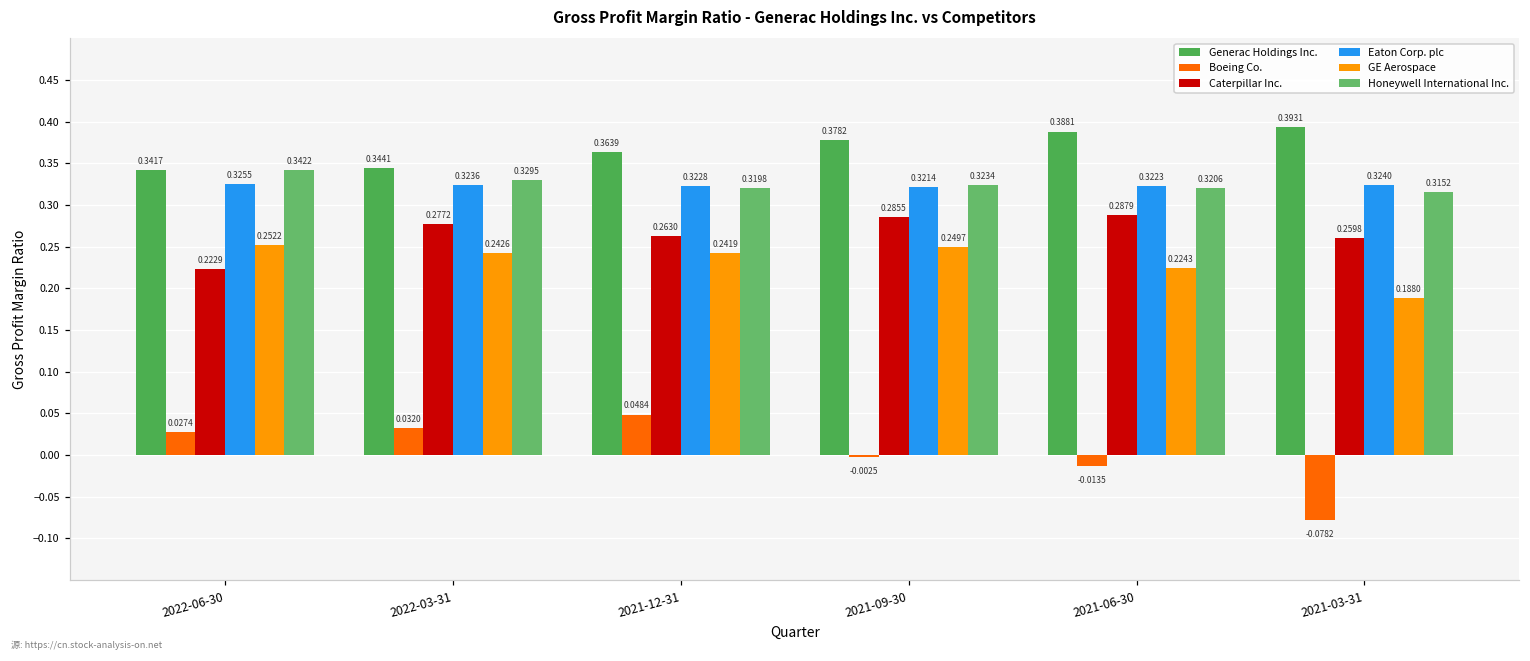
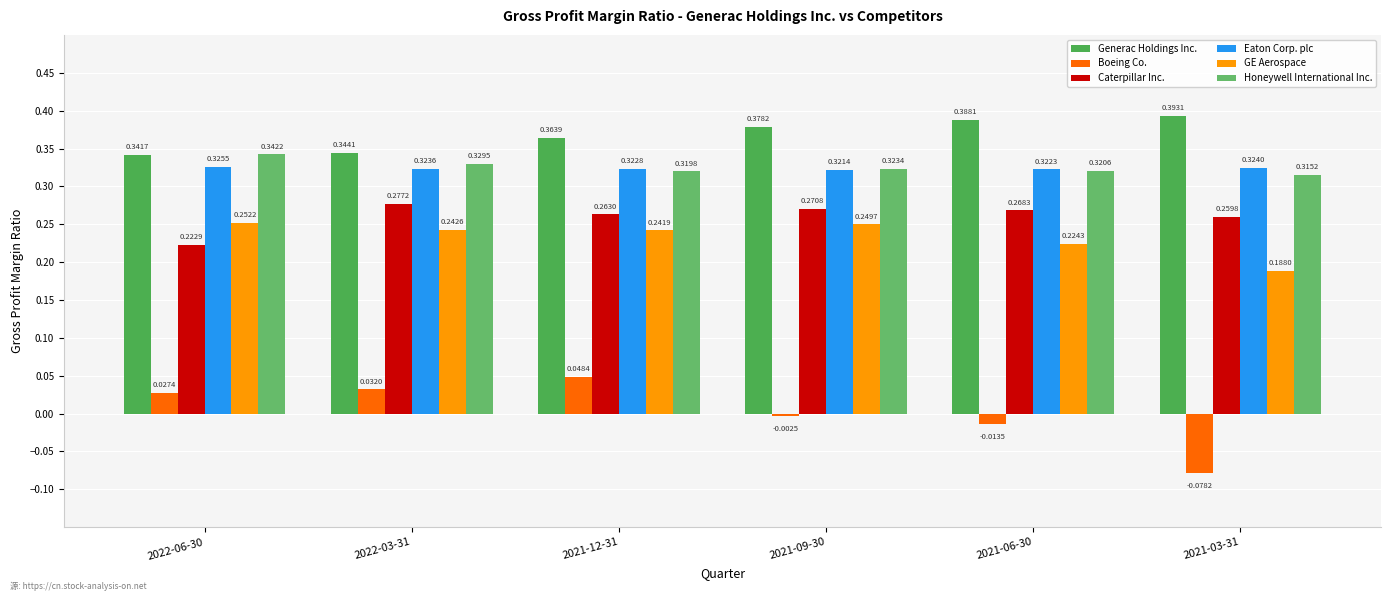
  {
    "Caterpillar Inc.": {
      "2022-06-30": 0.2229,
      "2022-03-31": 0.2772,
      "2021-12-31": 0.2630,
-     "2021-09-30": 0.2855,
-     "2021-06-30": 0.2879,
+     "2021-09-30": 0.2708,
+     "2021-06-30": 0.2683,
      "2021-03-31": 0.2598
    },
    "Eaton Corp. plc": {
      "2022-06-30": 0.3255,
      "2022-03-31": 0.3236,
      "2021-12-31": 0.3228,
      "2021-09-30": 0.3214,
      "2021-06-30": 0.3223,
      "2021-03-31": 0.3240
    }
  }
